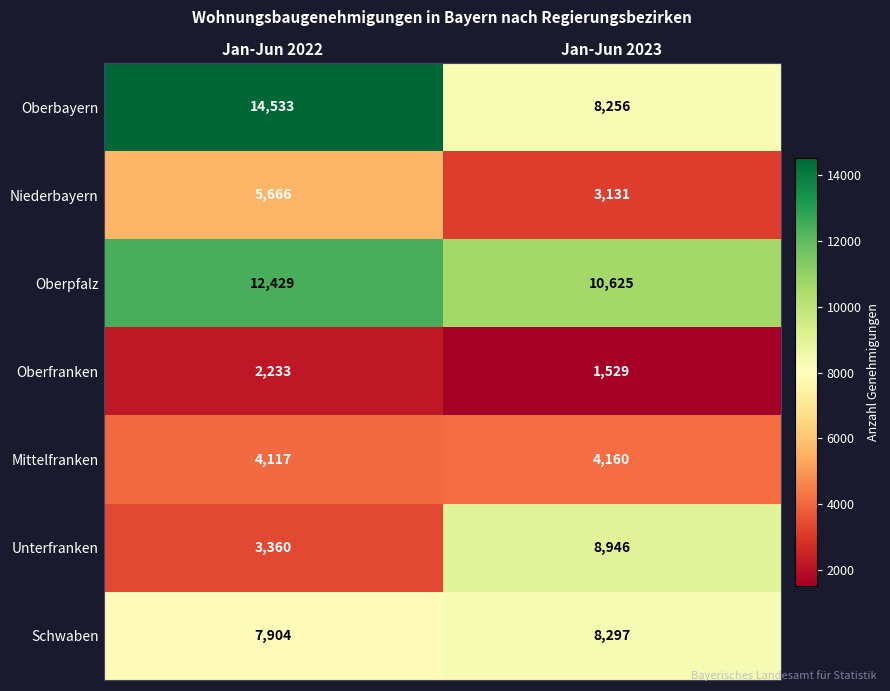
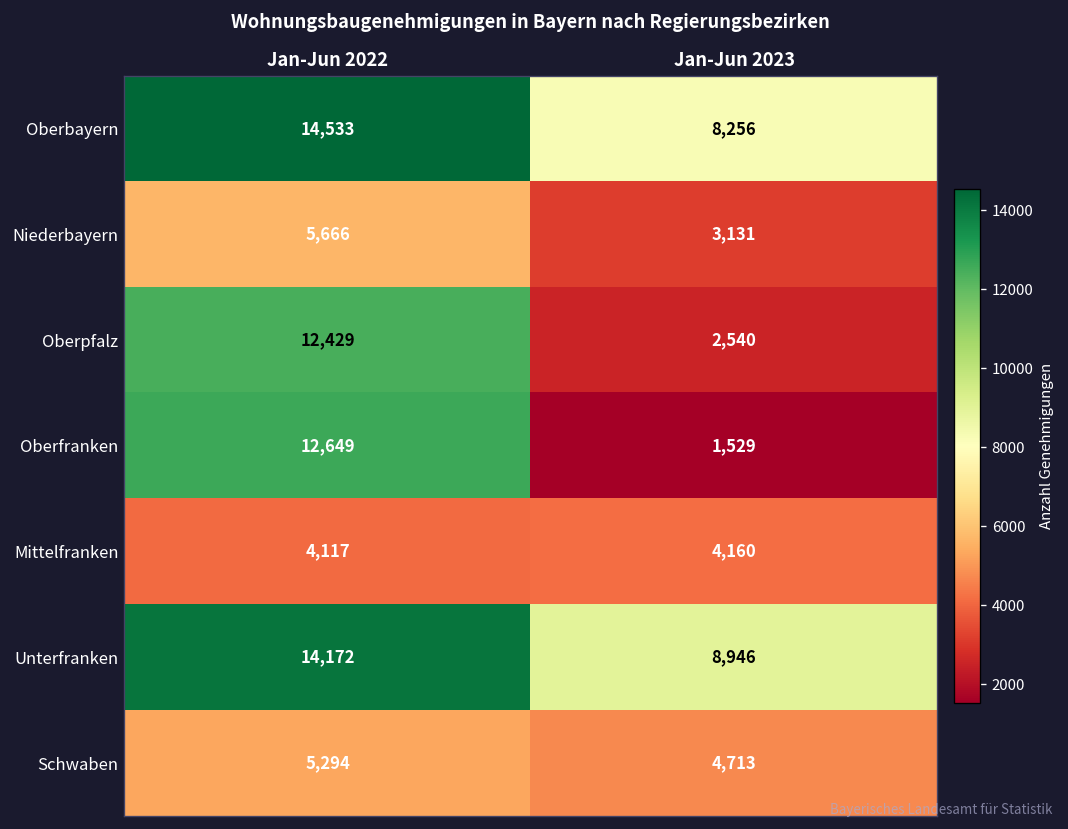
  {
    "Oberbayern": {
      "Jan-Jun 2022": "14,533",
      "Jan-Jun 2023": "8,256"
    },
    "Niederbayern": {
      "Jan-Jun 2022": "5,666",
      "Jan-Jun 2023": "3,131"
    },
    "Oberpfalz": {
      "Jan-Jun 2022": "12,429",
-     "Jan-Jun 2023": "10,625"
+     "Jan-Jun 2023": "2,540"
    },
    "Oberfranken": {
-     "Jan-Jun 2022": "2,233",
+     "Jan-Jun 2022": "12,649",
      "Jan-Jun 2023": "1,529"
    },
    "Mittelfranken": {
      "Jan-Jun 2022": "4,117",
      "Jan-Jun 2023": "4,160"
    },
    "Unterfranken": {
-     "Jan-Jun 2022": "3,360",
+     "Jan-Jun 2022": "14,172",
      "Jan-Jun 2023": "8,946"
    },
    "Schwaben": {
-     "Jan-Jun 2022": "7,904",
-     "Jan-Jun 2023": "8,297"
+     "Jan-Jun 2022": "5,294",
+     "Jan-Jun 2023": "4,713"
    }
  }
